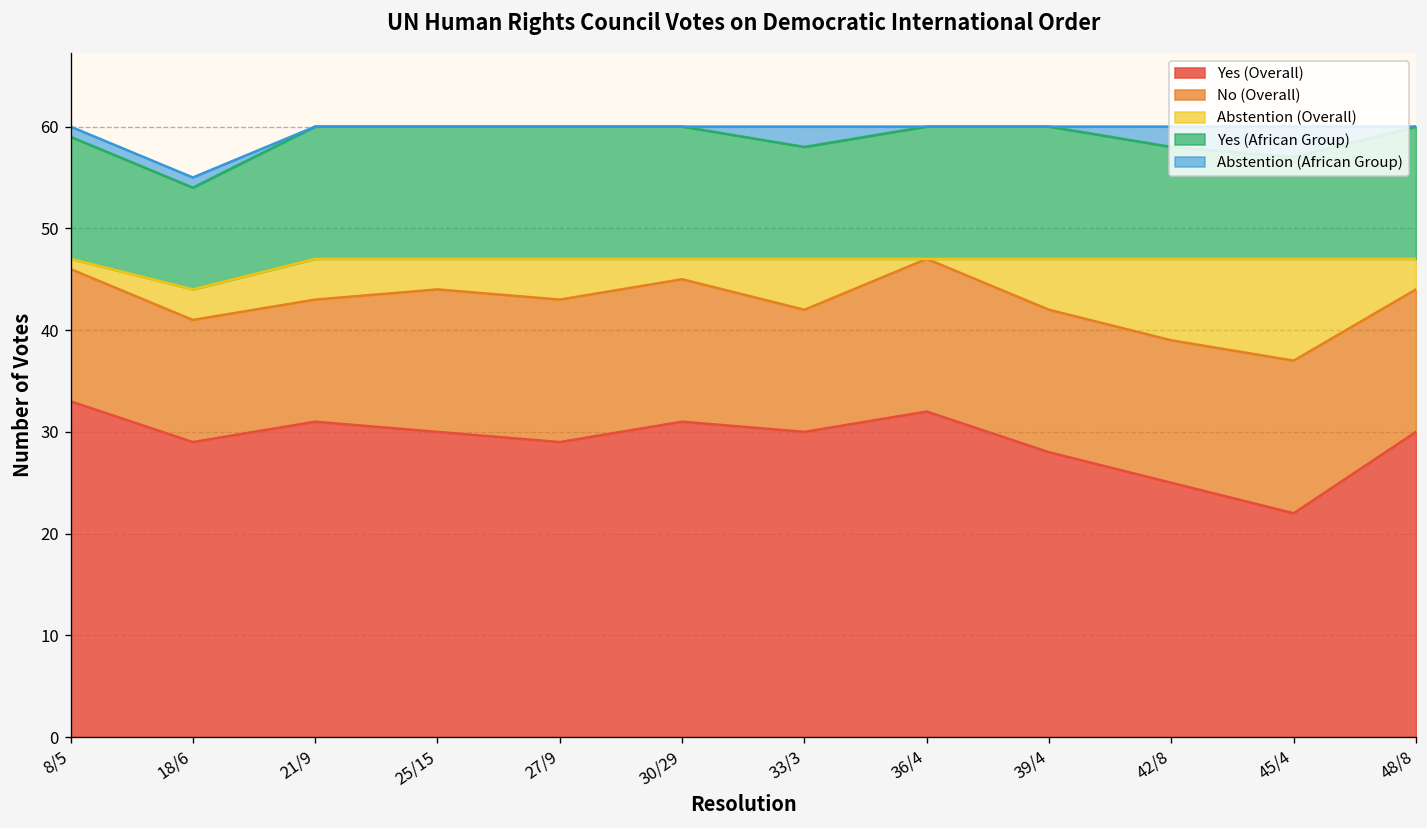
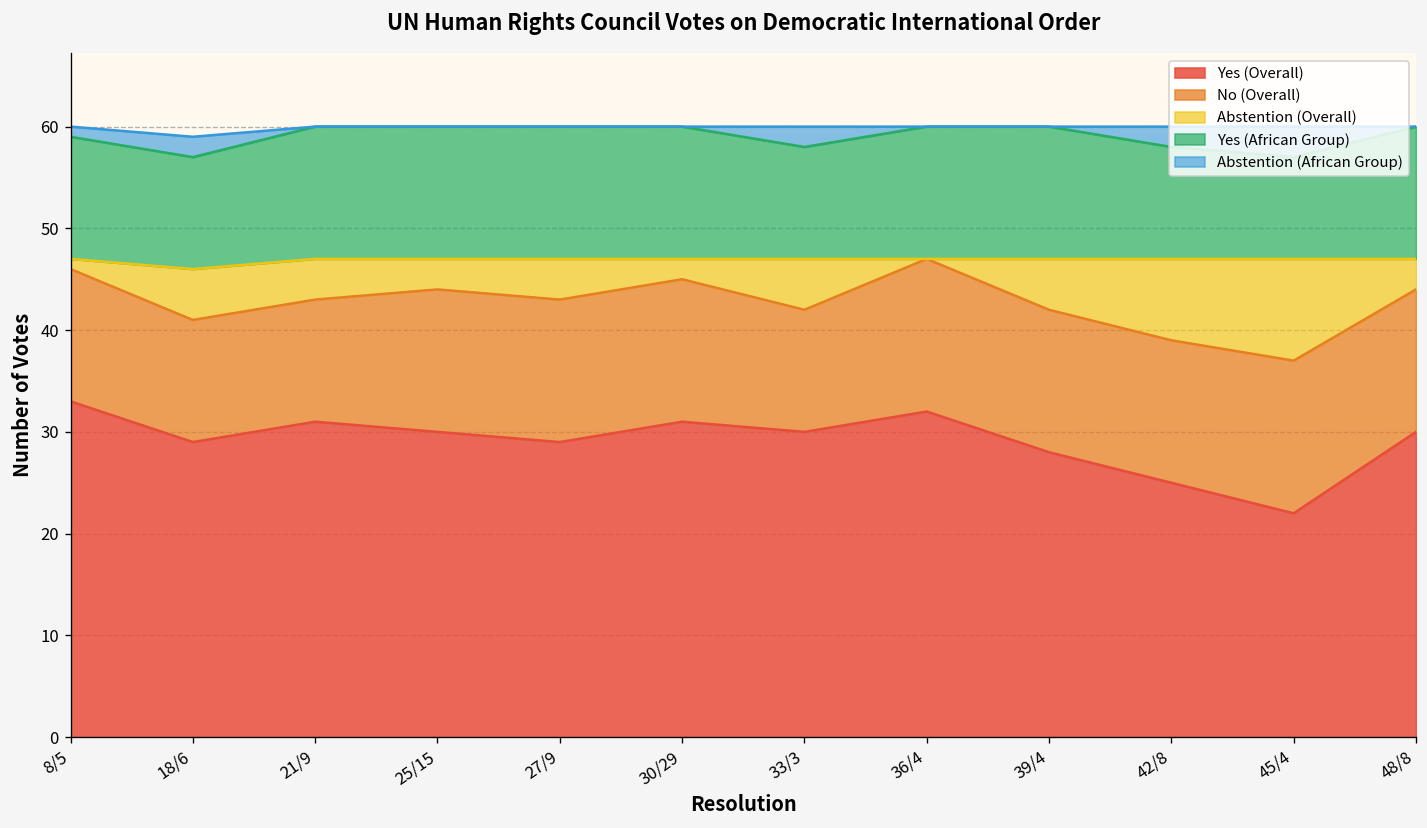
  {
    "Abstention (Overall)": {
      "8/5": 1,
-     "18/6": 3,
+     "18/6": 5,
      "21/9": 4,
      "25/15": 3,
      "27/9": 4,
      "30/29": 2,
      "33/3": 5,
      "39/4": 5,
      "42/8": 8,
      "45/4": 10,
      "48/8": 3
    },
    "Yes (African Group)": {
      "8/5": 12,
-     "18/6": 10,
+     "18/6": 11,
      "33/3": 11
    },
    "Abstention (African Group)": {
      "8/5": 1,
-     "18/6": 1,
+     "18/6": 2,
      "33/3": 2
    }
  }
